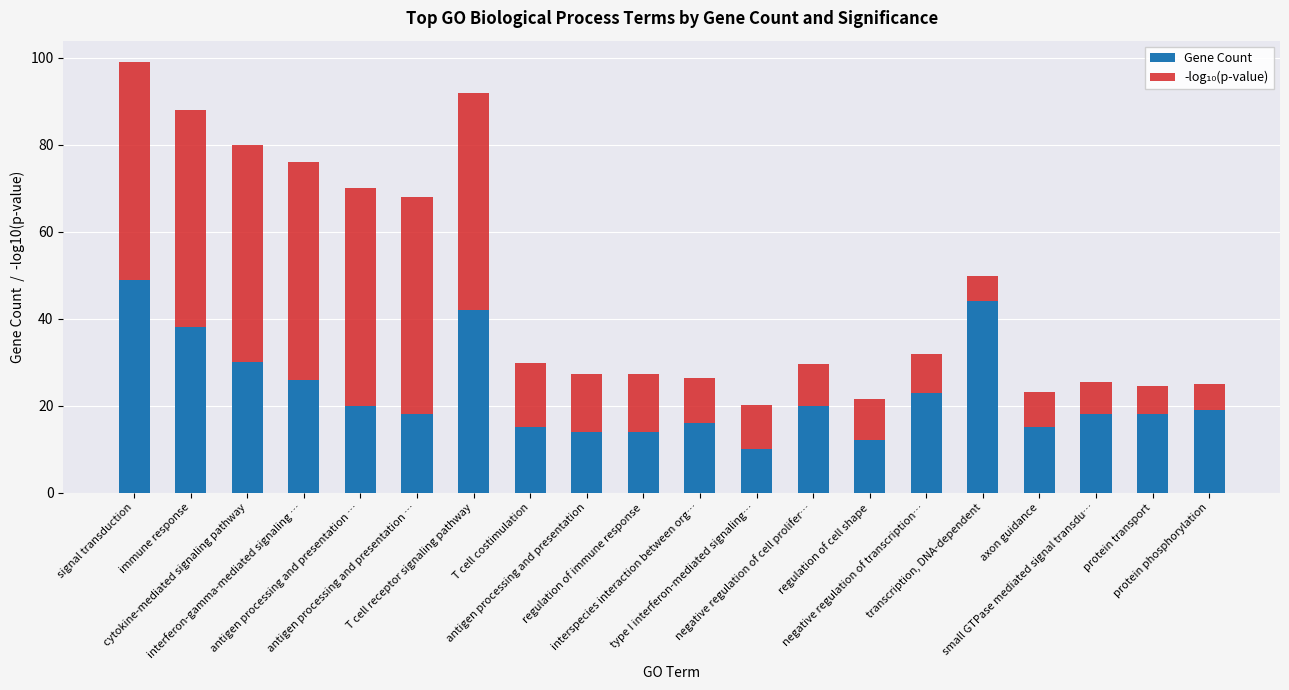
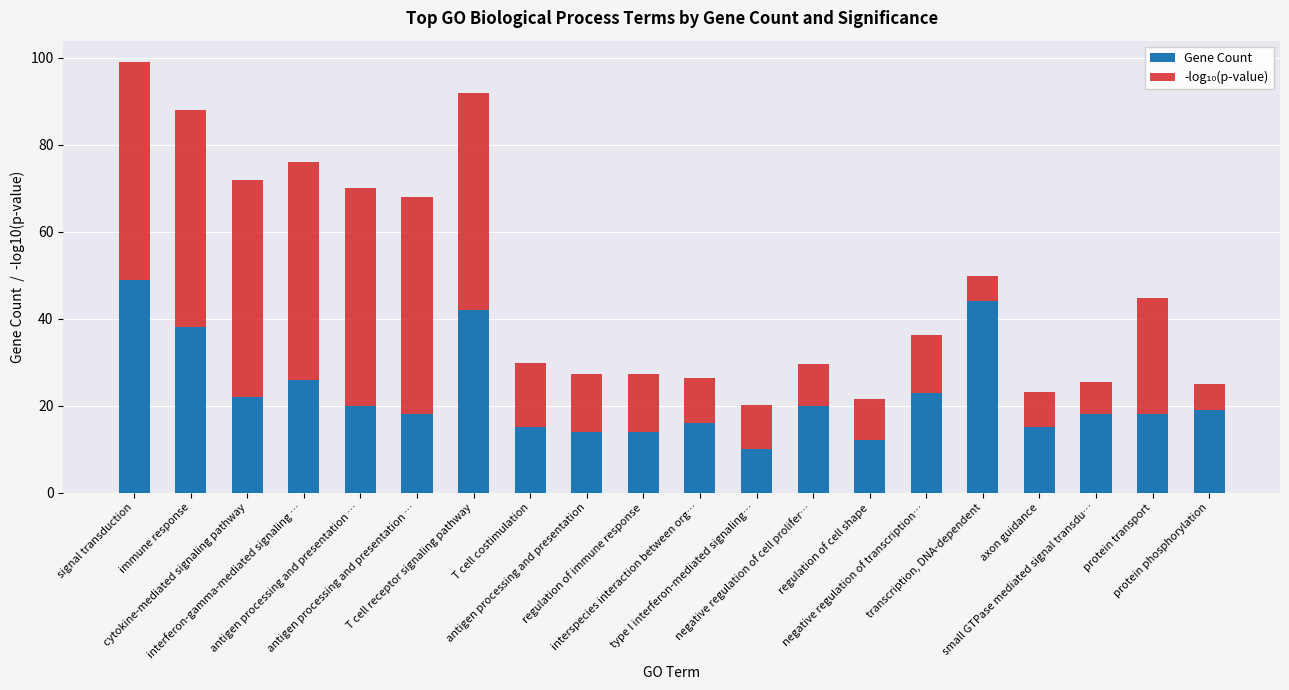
  {
    "Gene Count": {
      "signal transduction": 49,
      "immune response": 38,
-     "cytokine-mediated signaling pathway": 30,
+     "cytokine-mediated signaling pathway": 22,
      "interferon-gamma-mediated signaling …": 26,
      "T cell receptor signaling pathway": 42,
      "T cell costimulation": 15,
      "antigen processing and presentation": 14,
      "regulation of immune response": 14,
      "interspecies interaction between org…": 16,
      "type I interferon-mediated signaling…": 10,
      "negative regulation of cell prolifer…": 20,
      "regulation of cell shape": 12,
      "negative regulation of transcription…": 23,
      "transcription, DNA-dependent": 44,
      "axon guidance": 15,
      "small GTPase mediated signal transdu…": 18,
      "protein transport": 18,
      "protein phosphorylation": 19
    },
    "-log₁₀(p-value)": {
      "signal transduction": 50,
      "immune response": 50,
      "cytokine-mediated signaling pathway": 50,
      "interferon-gamma-mediated signaling …": 50,
      "T cell receptor signaling pathway": 50,
      "T cell costimulation": 15,
      "antigen processing and presentation": 13,
      "regulation of immune response": 13,
      "interspecies interaction between org…": 10,
      "type I interferon-mediated signaling…": 10,
      "negative regulation of cell prolifer…": 9,
      "regulation of cell shape": 9,
-     "negative regulation of transcription…": 9,
+     "negative regulation of transcription…": 13,
      "transcription, DNA-dependent": 6,
      "axon guidance": 8,
      "small GTPase mediated signal transdu…": 7,
-     "protein transport": 6,
+     "protein transport": 27,
      "protein phosphorylation": 6
    }
  }
